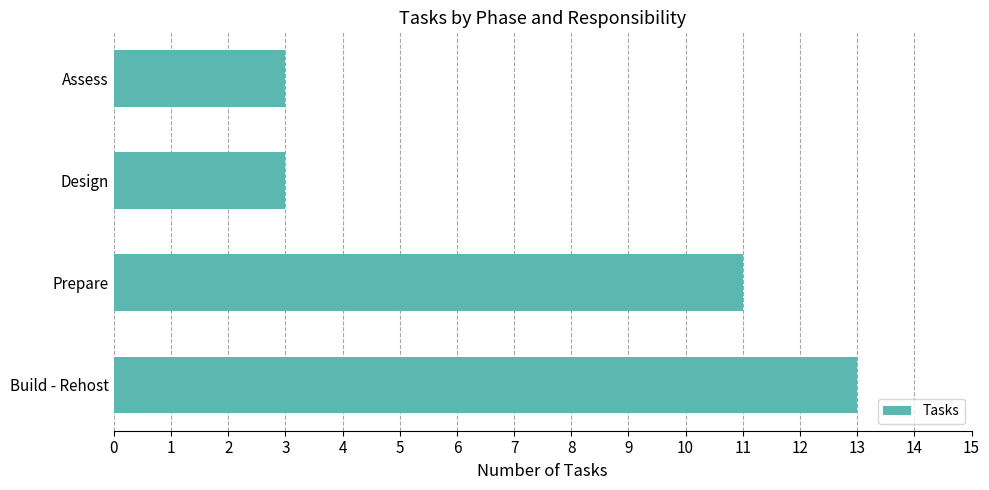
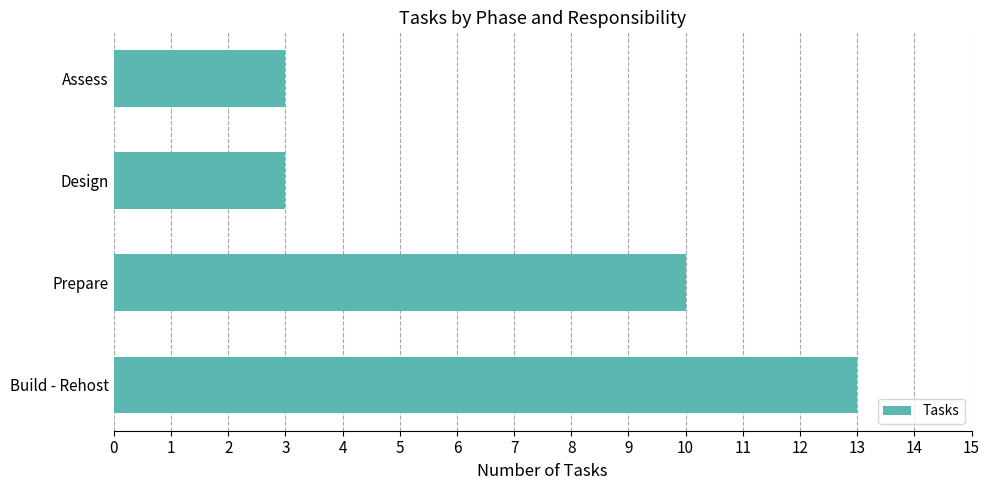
  {
    "Assess": 3,
    "Design": 3,
-   "Prepare": 11,
+   "Prepare": 10,
    "Build - Rehost": 13
  }
